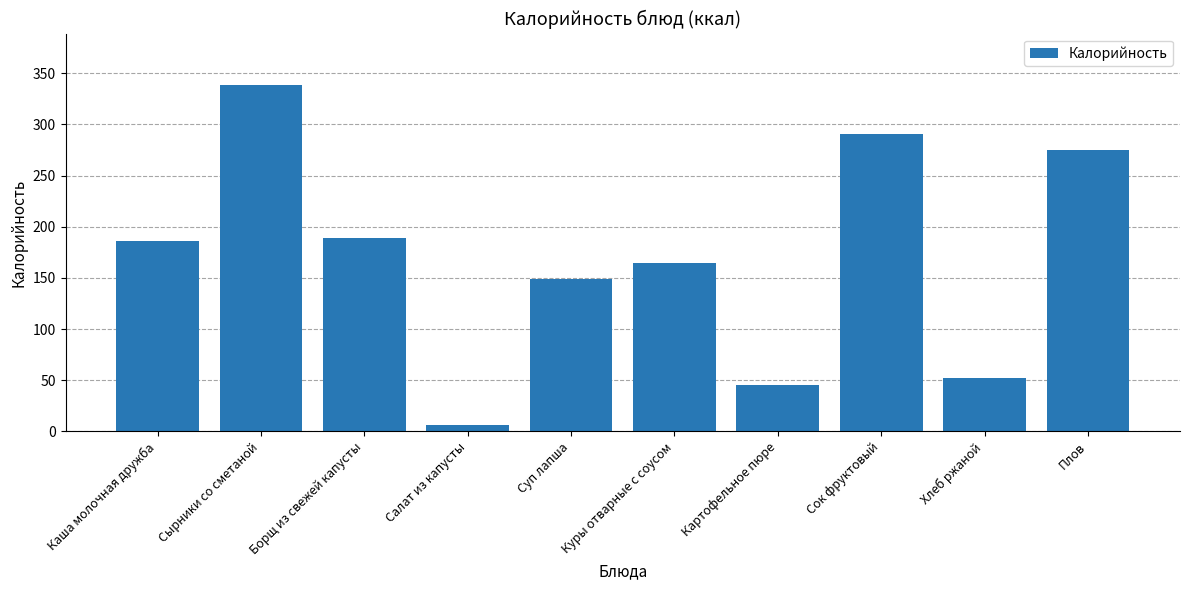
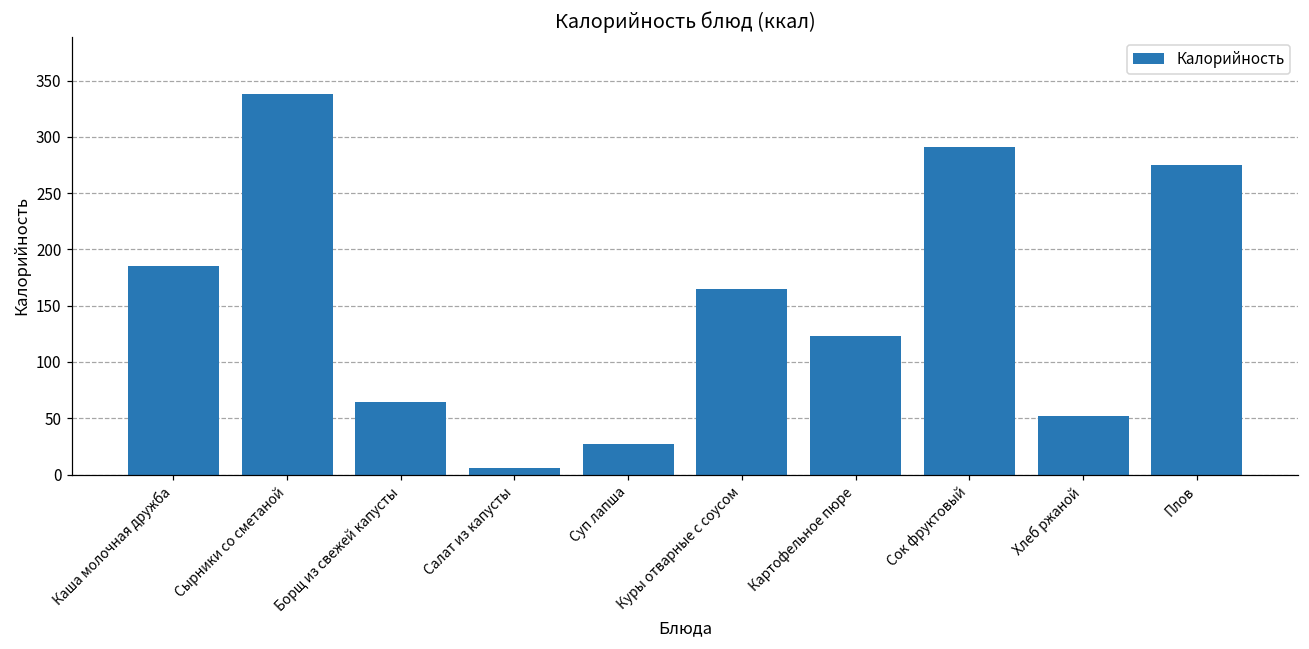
  {
    "Каша молочная дружба": 186,
    "Сырники со сметаной": 338,
-   "Борщ из свежей капусты": 189,
+   "Борщ из свежей капусты": 64,
    "Салат из капусты": 6,
-   "Суп лапша": 149,
+   "Суп лапша": 28,
    "Куры отварные с соусом": 165,
-   "Картофельное пюре": 46,
+   "Картофельное пюре": 123,
    "Сок фруктовый": 291,
    "Хлеб ржаной": 52,
    "Плов": 275
  }
